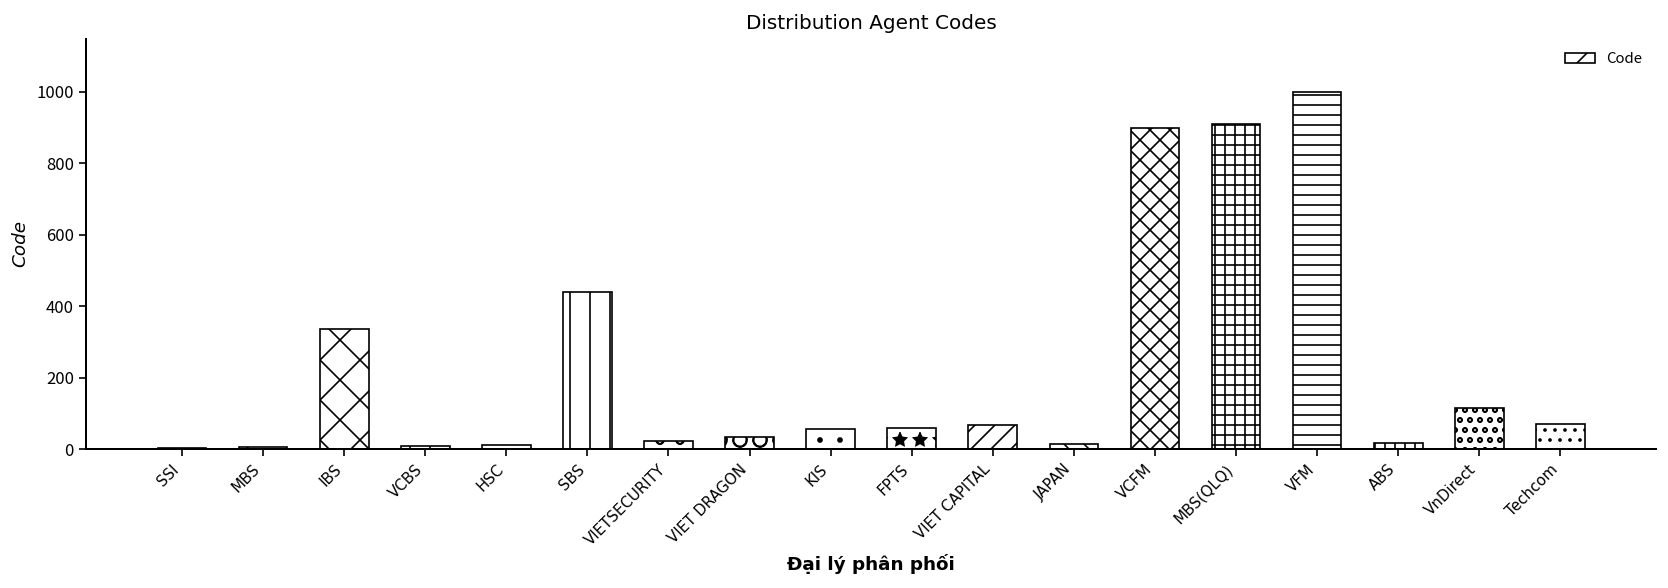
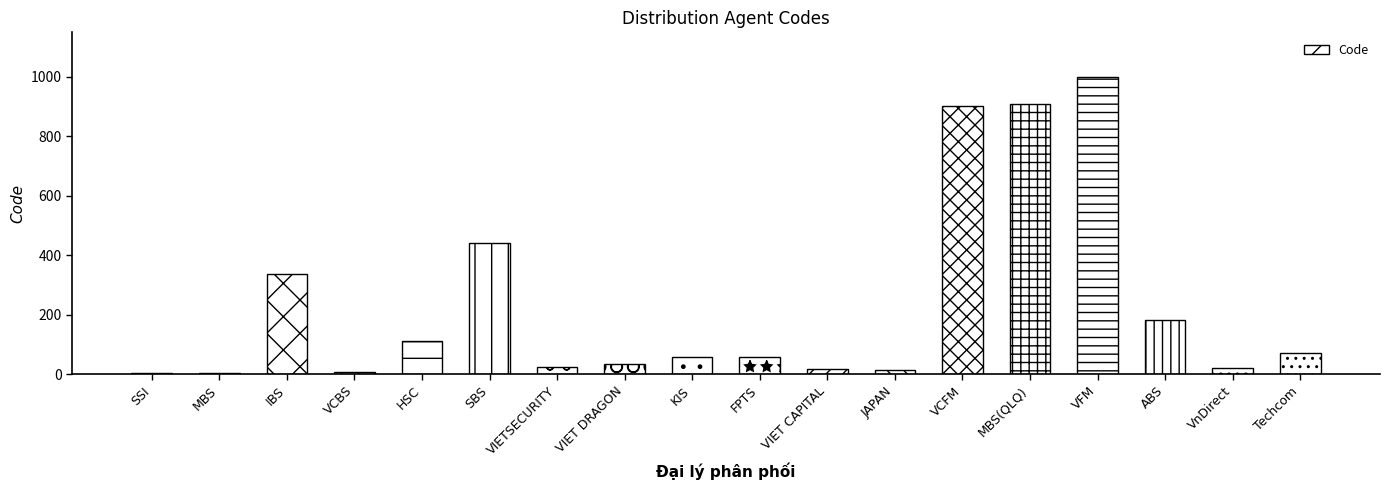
  {
    "IBS": 340,
    "VCBS": 10,
-   "HSC": 10,
+   "HSC": 110,
    "SBS": 440,
    "VIETSECURITY": 20,
    "VIET DRAGON": 30,
    "KIS": 60,
    "FPTS": 60,
-   "VIET CAPITAL": 70,
+   "VIET CAPITAL": 20,
    "JAPAN": 20,
    "VCFM": 900,
    "MBS(QLQ)": 910,
    "VFM": 1000,
-   "ABS": 20,
-   "VnDirect": 120,
+   "ABS": 180,
+   "VnDirect": 20,
    "Techcom": 70
  }
